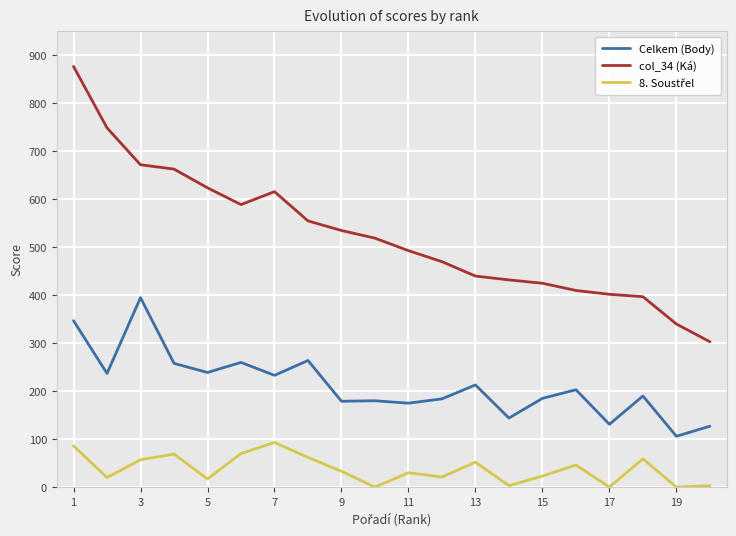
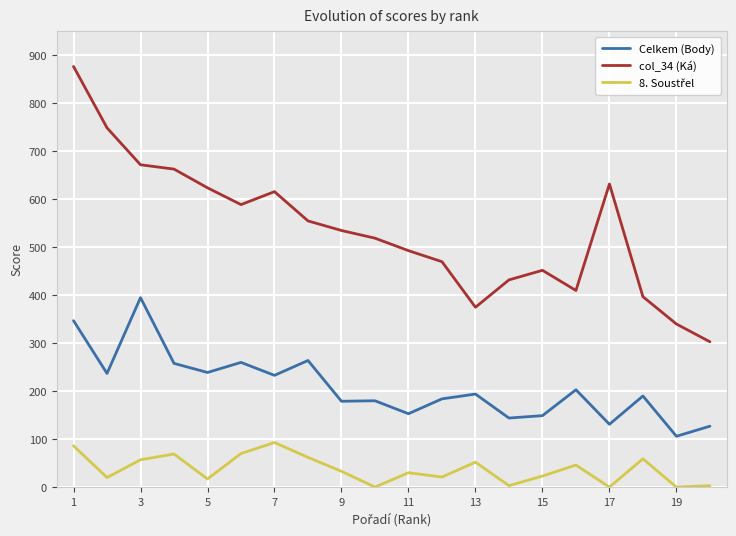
  {
    "Celkem (Body)": {
      "1": 350,
      "3": 400,
      "5": 240,
      "7": 230,
      "9": 180,
-     "11": 180,
-     "13": 210,
-     "15": 190,
+     "11": 150,
+     "13": 190,
+     "15": 150,
      "17": 130,
      "19": 110
    },
    "col_34 (Ká)": {
      "1": 880,
      "3": 670,
      "5": 620,
      "7": 620,
      "9": 540,
      "11": 490,
-     "13": 440,
-     "15": 430,
-     "17": 400,
+     "13": 380,
+     "15": 450,
+     "17": 630,
      "19": 340
    },
    "8. Soustřel": {
      "1": 90,
      "3": 60,
      "5": 20,
      "7": 90,
      "9": 30,
      "11": 30,
      "13": 50,
      "15": 20,
      "17": 0,
      "19": 0
    }
  }
